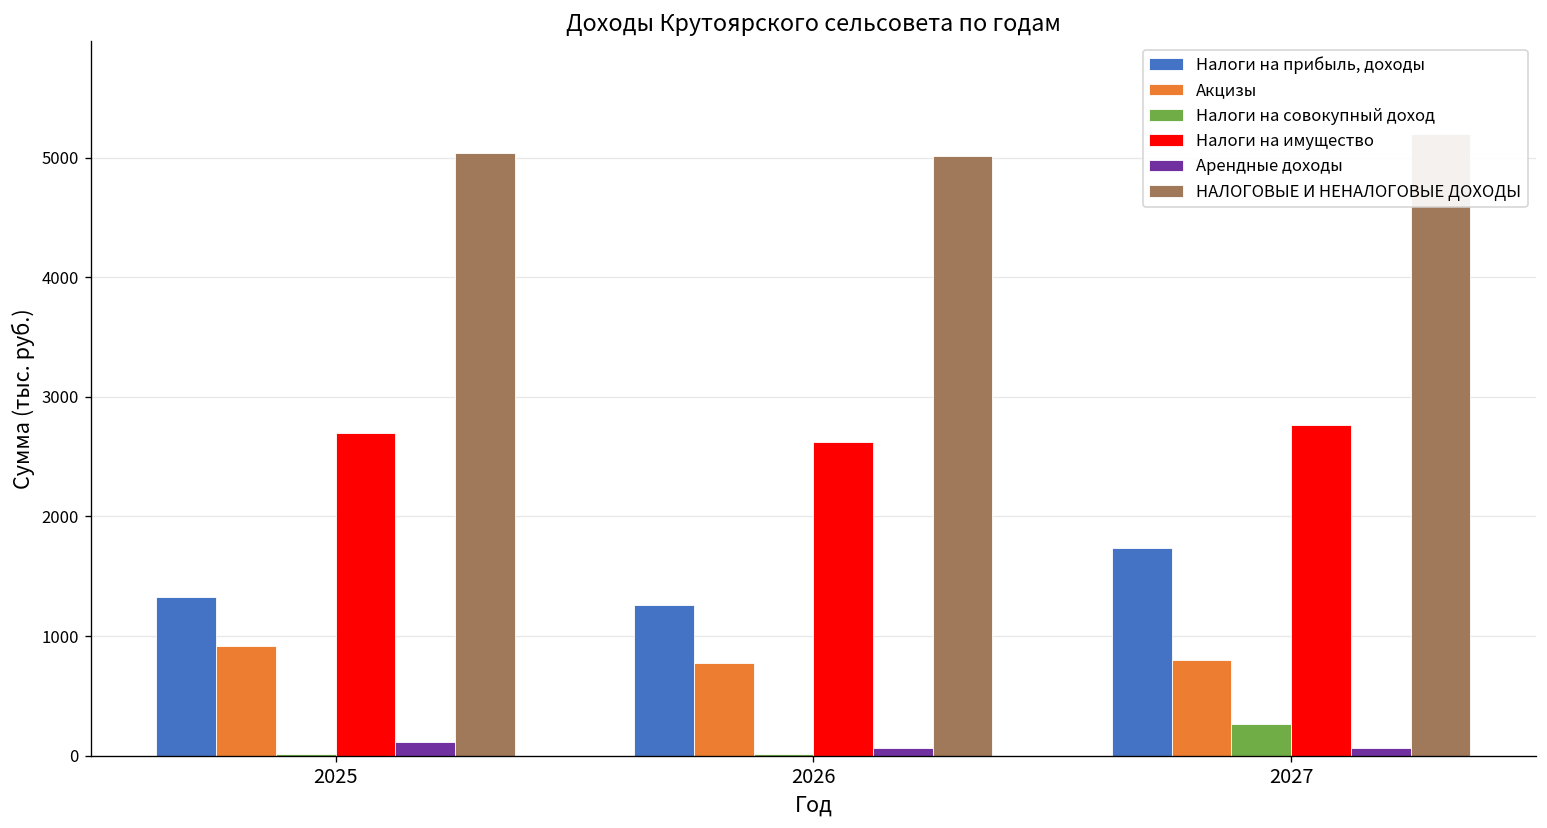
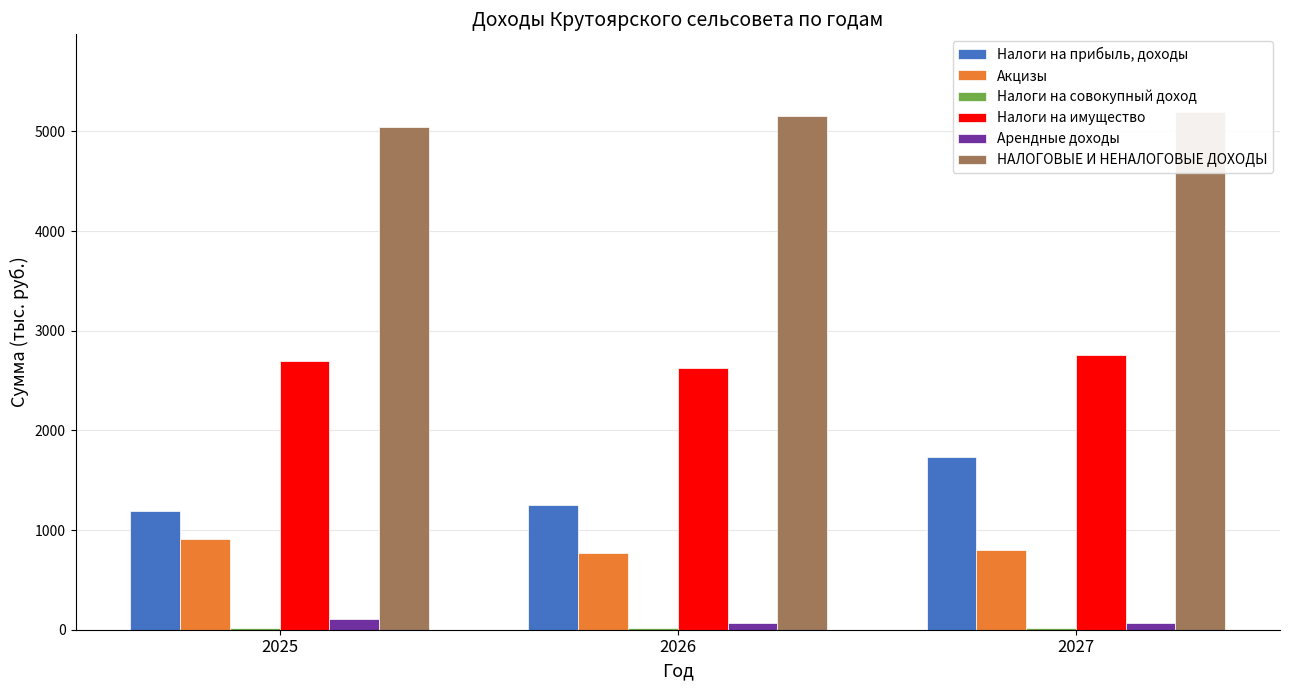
  {
    "Налоги на прибыль, доходы": {
-     "2025": 1300,
+     "2025": 1200,
      "2026": 1300,
      "2027": 1700
    },
    "Акцизы": {
      "2025": 900,
      "2026": 800,
      "2027": 800
    },
    "Налоги на совокупный доход": {
-     "2027": 300
+     "2027": 0
    },
    "Налоги на имущество": {
      "2025": 2700,
      "2026": 2600,
      "2027": 2800
    },
    "Арендные доходы": {
      "2025": 100,
      "2026": 100,
      "2027": 100
    },
    "НАЛОГОВЫЕ И НЕНАЛОГОВЫЕ ДОХОДЫ": {
      "2025": 5000,
-     "2026": 5000
+     "2026": 5200
    }
  }
